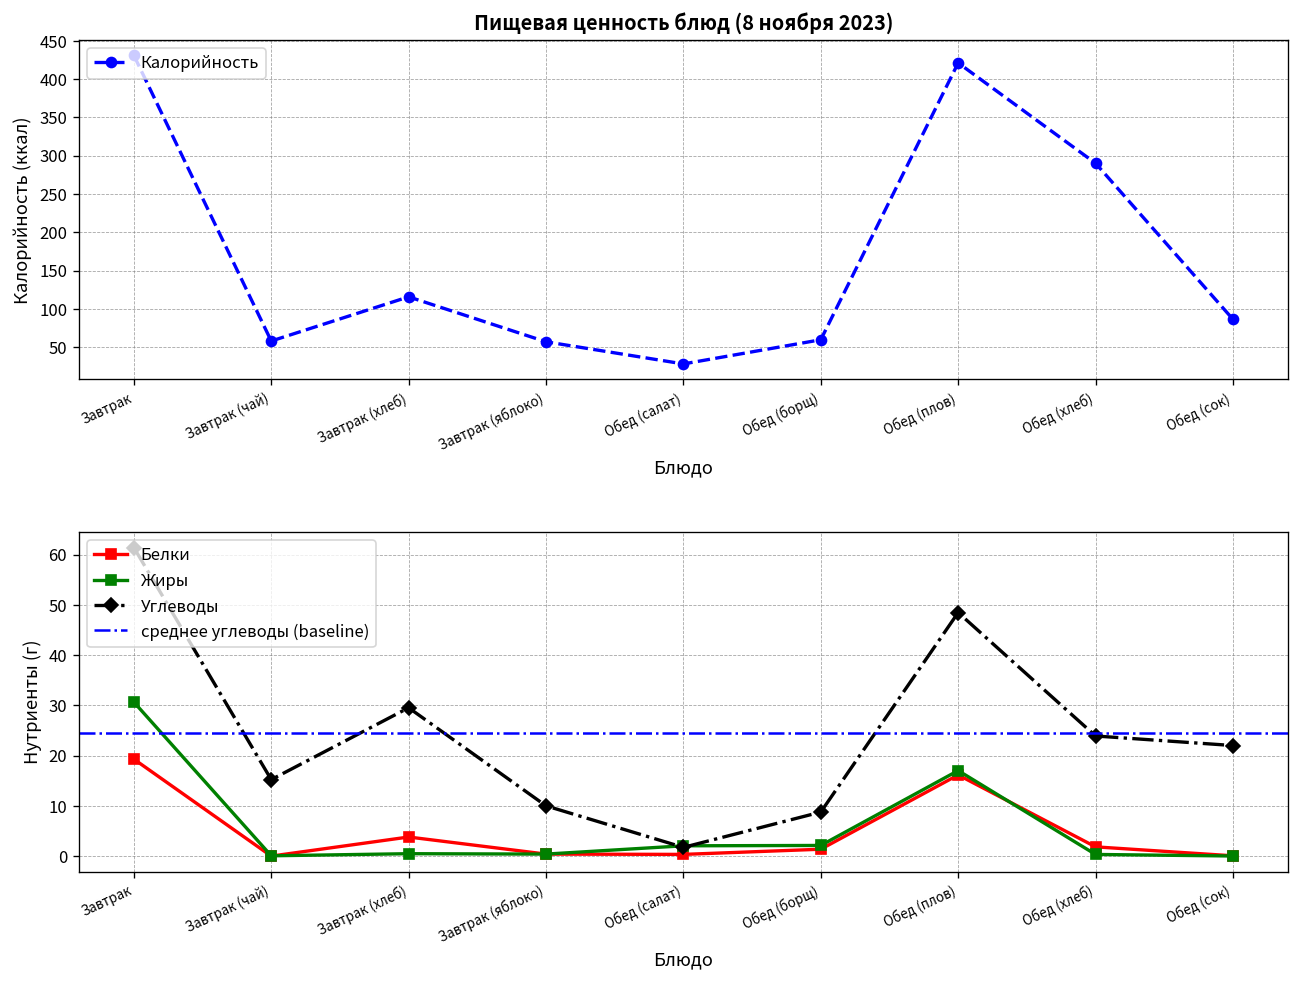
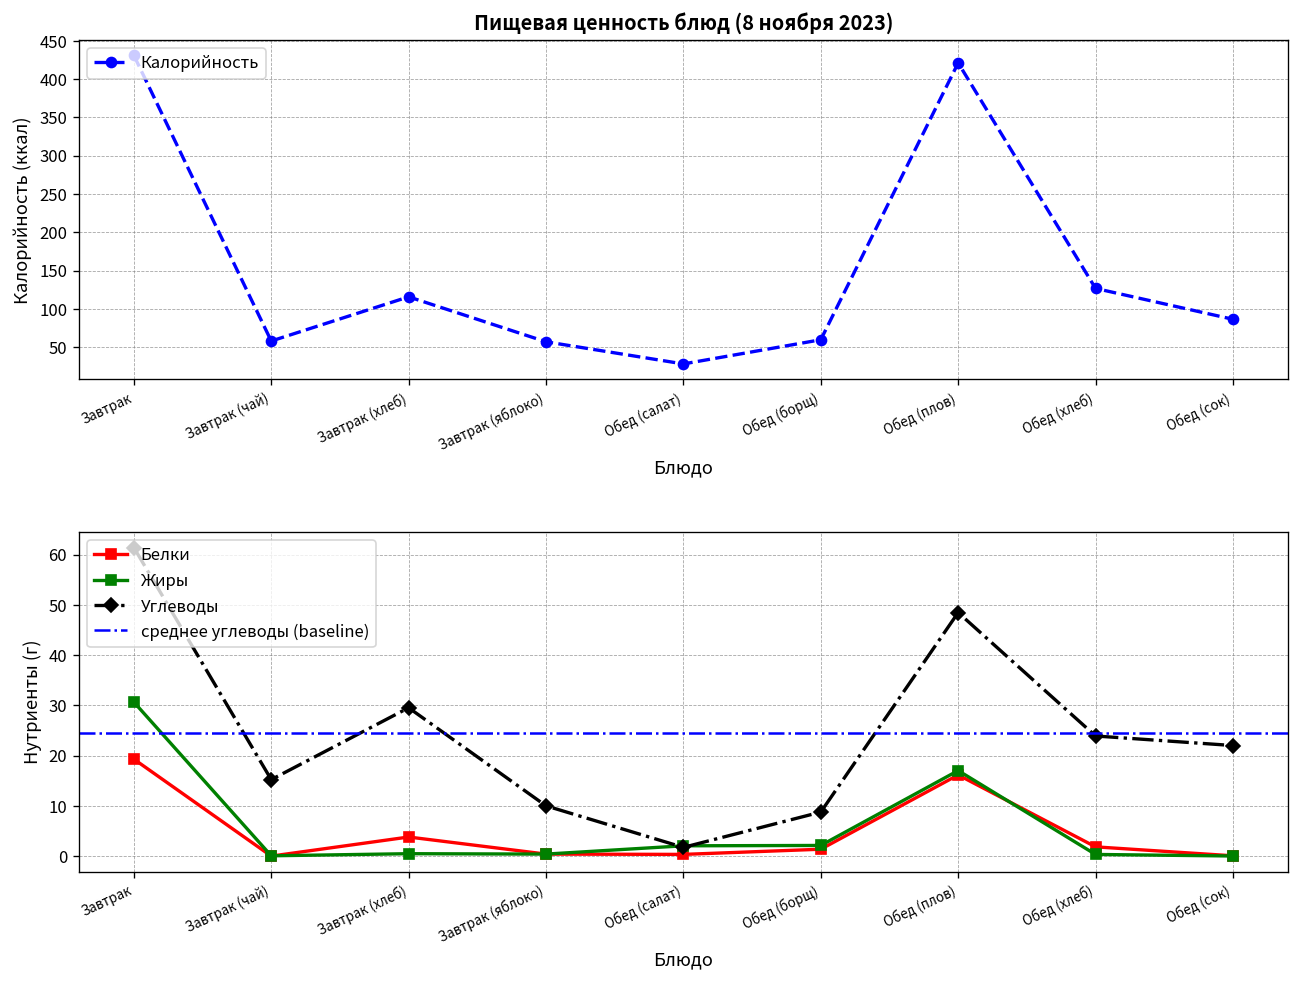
  {
    "Пищевая ценность блюд (8 ноября 2023)": {
      "Завтрак (чай)": 60,
      "Завтрак (хлеб)": 120,
      "Завтрак (яблоко)": 60,
      "Обед (салат)": 30,
      "Обед (борщ)": 60,
      "Обед (плов)": 420,
-     "Обед (хлеб)": 290,
+     "Обед (хлеб)": 130,
      "Обед (сок)": 90
    }
  }
